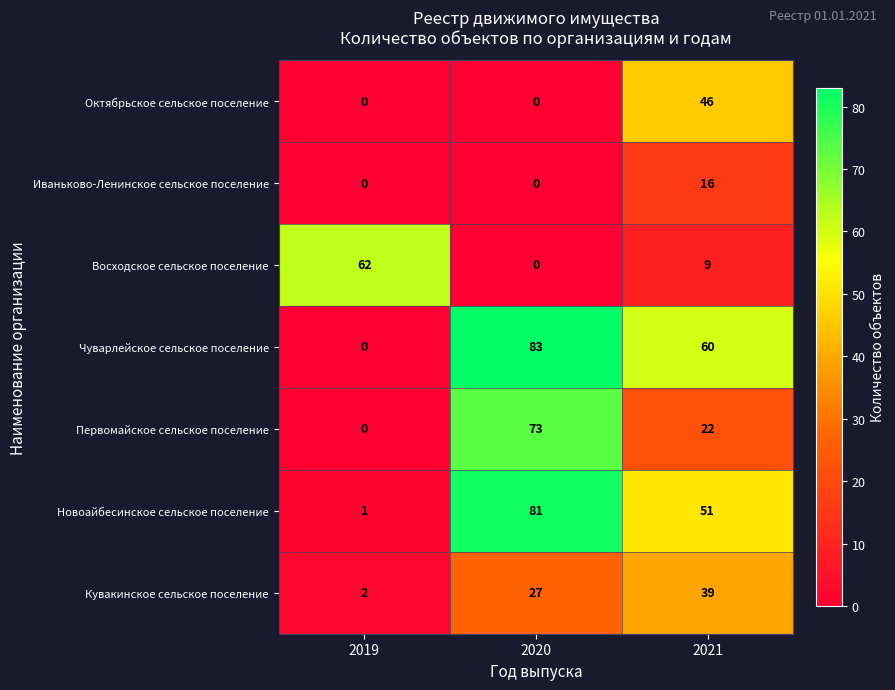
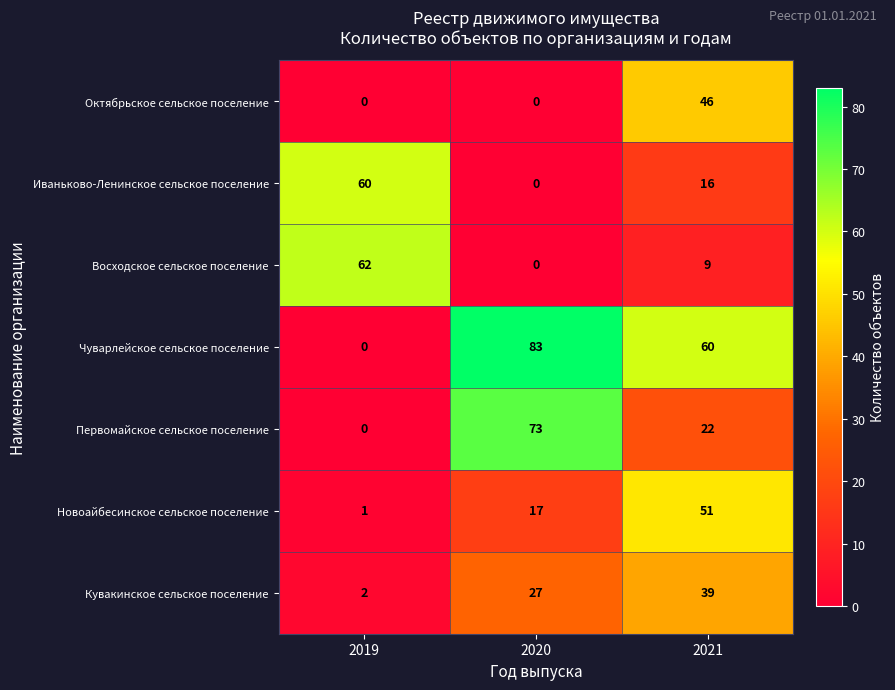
  {
    "Октябрьское сельское поселение": {
      "2019": 0,
      "2020": 0,
      "2021": 46
    },
    "Иваньково-Ленинское сельское поселение": {
-     "2019": 0,
+     "2019": 60,
      "2020": 0,
      "2021": 16
    },
    "Восходское сельское поселение": {
      "2019": 62,
      "2020": 0,
      "2021": 9
    },
    "Чуварлейское сельское поселение": {
      "2019": 0,
      "2020": 83,
      "2021": 60
    },
    "Первомайское сельское поселение": {
      "2019": 0,
      "2020": 73,
      "2021": 22
    },
    "Новоайбесинское сельское поселение": {
      "2019": 1,
-     "2020": 81,
+     "2020": 17,
      "2021": 51
    },
    "Кувакинское сельское поселение": {
      "2019": 2,
      "2020": 27,
      "2021": 39
    }
  }
